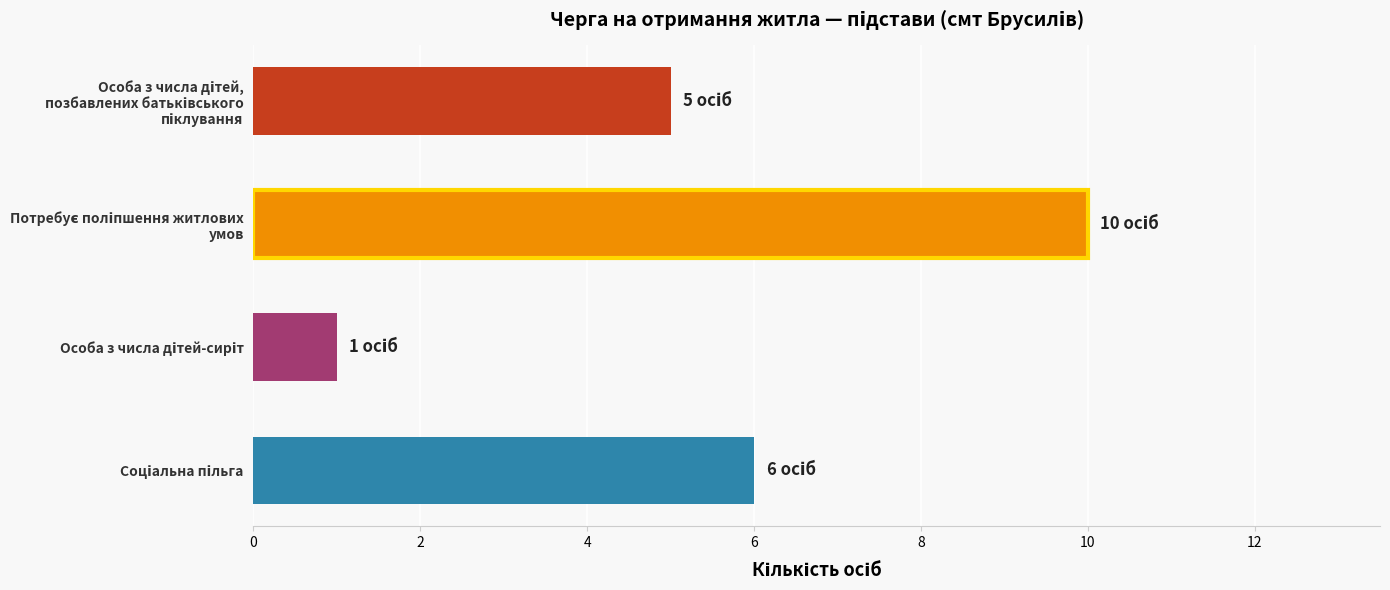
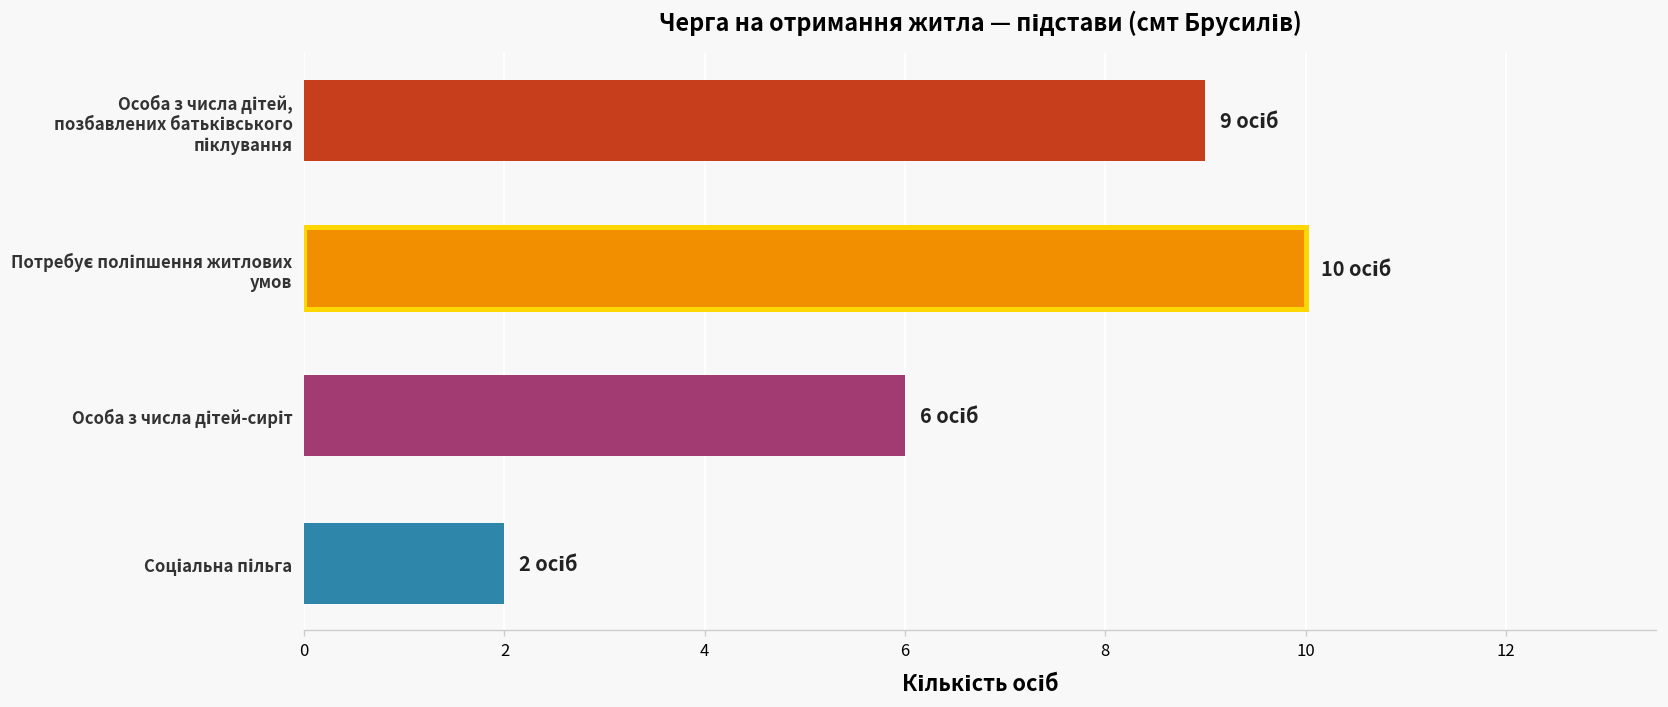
  {
-   "Особа з числа дітей, позбавлених батьківського піклування": 5,
+   "Особа з числа дітей, позбавлених батьківського піклування": 9,
    "Потребує поліпшення житлових умов": 10,
-   "Особа з числа дітей-сиріт": 1,
-   "Соціальна пільга": 6
+   "Особа з числа дітей-сиріт": 6,
+   "Соціальна пільга": 2
  }
